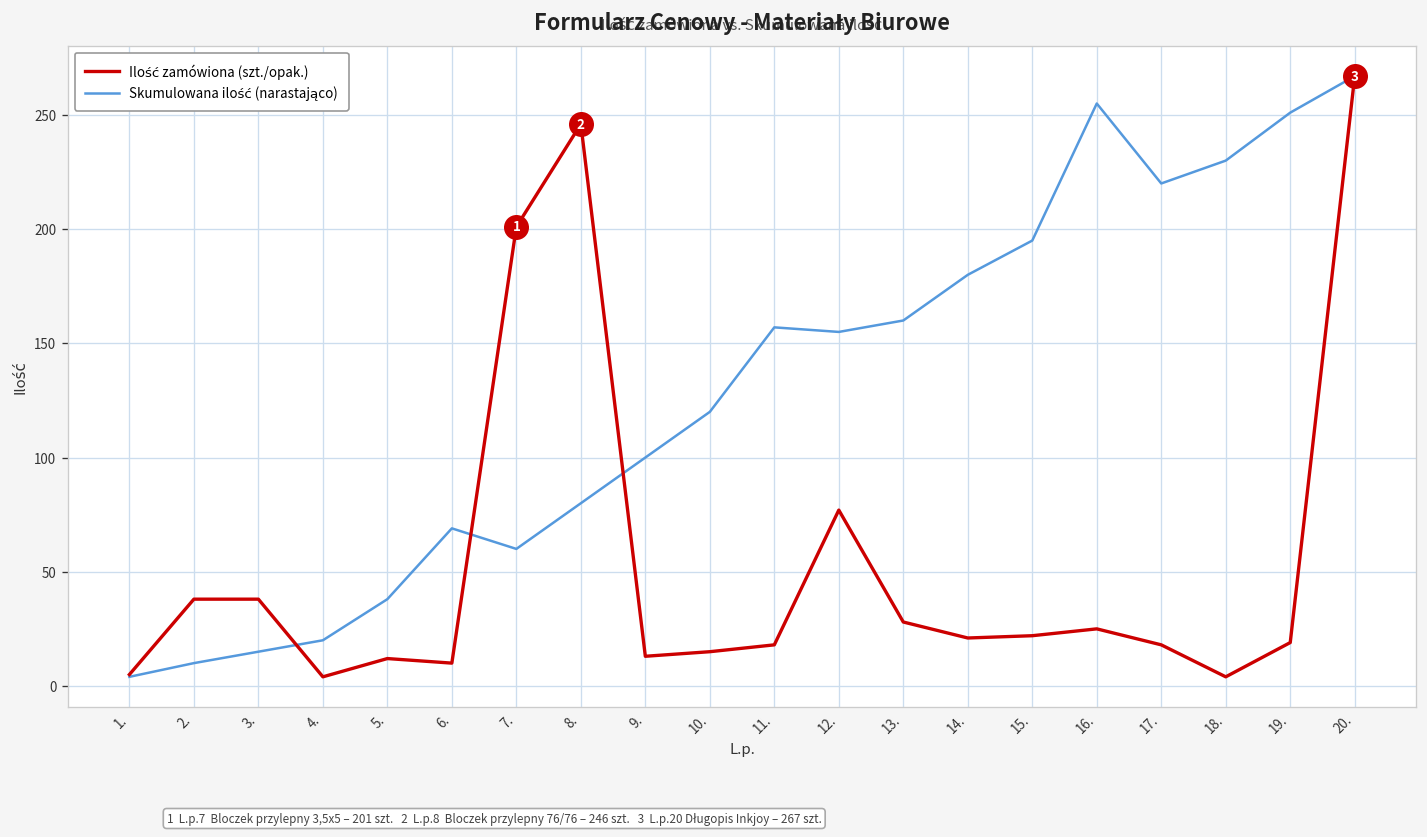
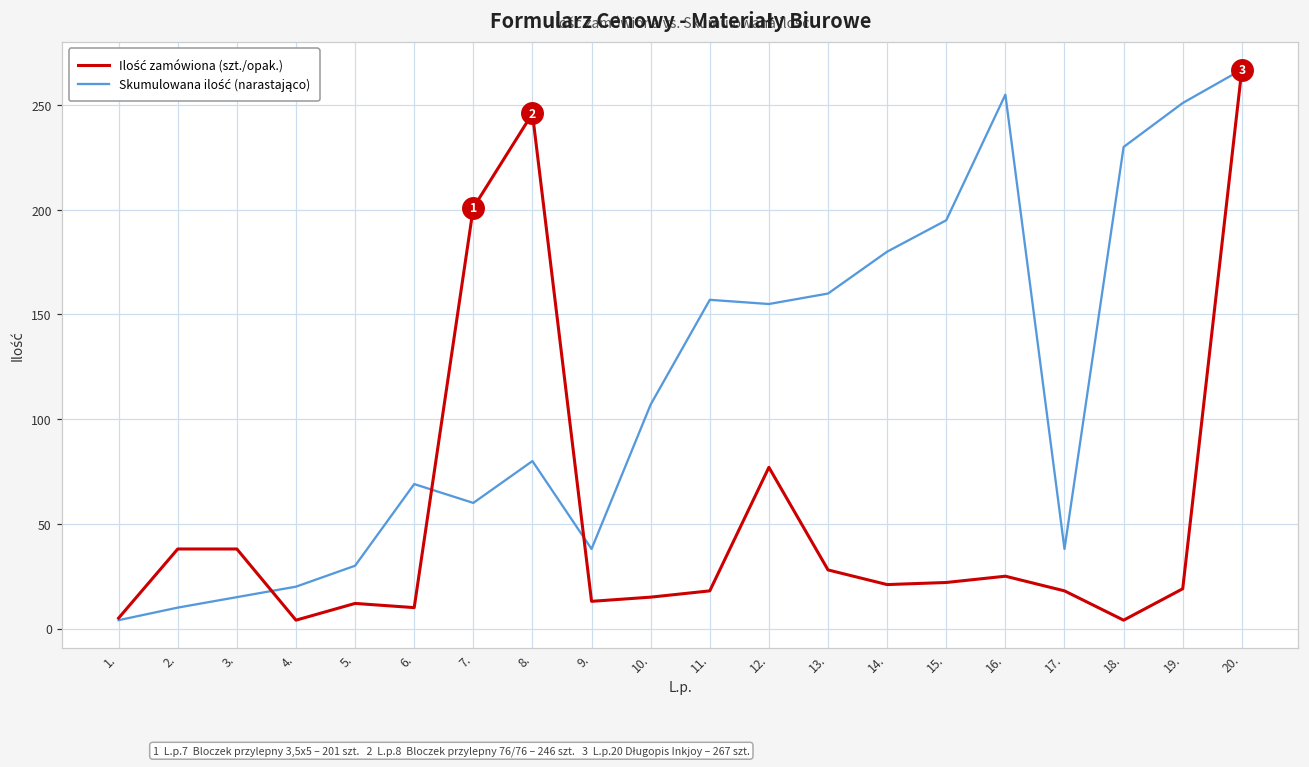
  {
    "Skumulowana ilość (narastająco)": {
      "2.": 10,
      "3.": 15,
      "4.": 20,
-     "5.": 38,
+     "5.": 30,
      "6.": 69,
      "7.": 60,
      "8.": 80,
-     "9.": 100,
-     "10.": 120,
+     "9.": 38,
+     "10.": 107,
      "11.": 157,
      "12.": 155,
      "13.": 160,
      "14.": 180,
      "15.": 195,
      "16.": 255,
-     "17.": 220,
+     "17.": 38,
      "18.": 230,
      "19.": 251
    }
  }
